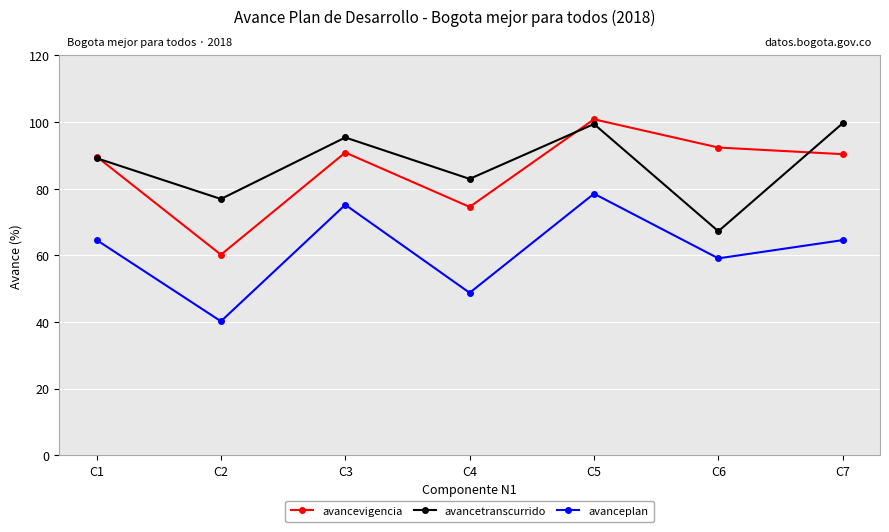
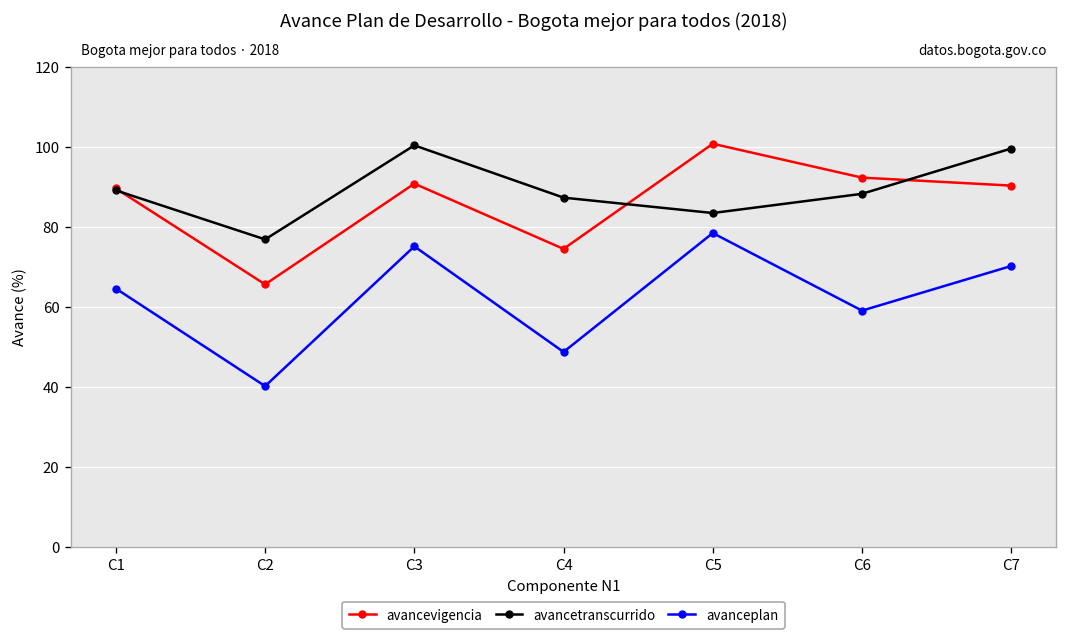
  {
    "avancevigencia": {
-     "C2": 60,
+     "C2": 66,
      "C3": 91,
      "C4": 75,
      "C5": 101,
      "C6": 92,
      "C7": 90
    },
    "avancetranscurrido": {
      "C2": 77,
-     "C3": 95,
-     "C4": 83,
-     "C5": 99,
-     "C6": 67,
+     "C3": 100,
+     "C4": 87,
+     "C5": 84,
+     "C6": 88,
      "C7": 100
    },
    "avanceplan": {
      "C1": 65,
      "C2": 40,
      "C3": 75,
      "C4": 49,
      "C5": 79,
      "C6": 59,
-     "C7": 65
+     "C7": 70
    }
  }
